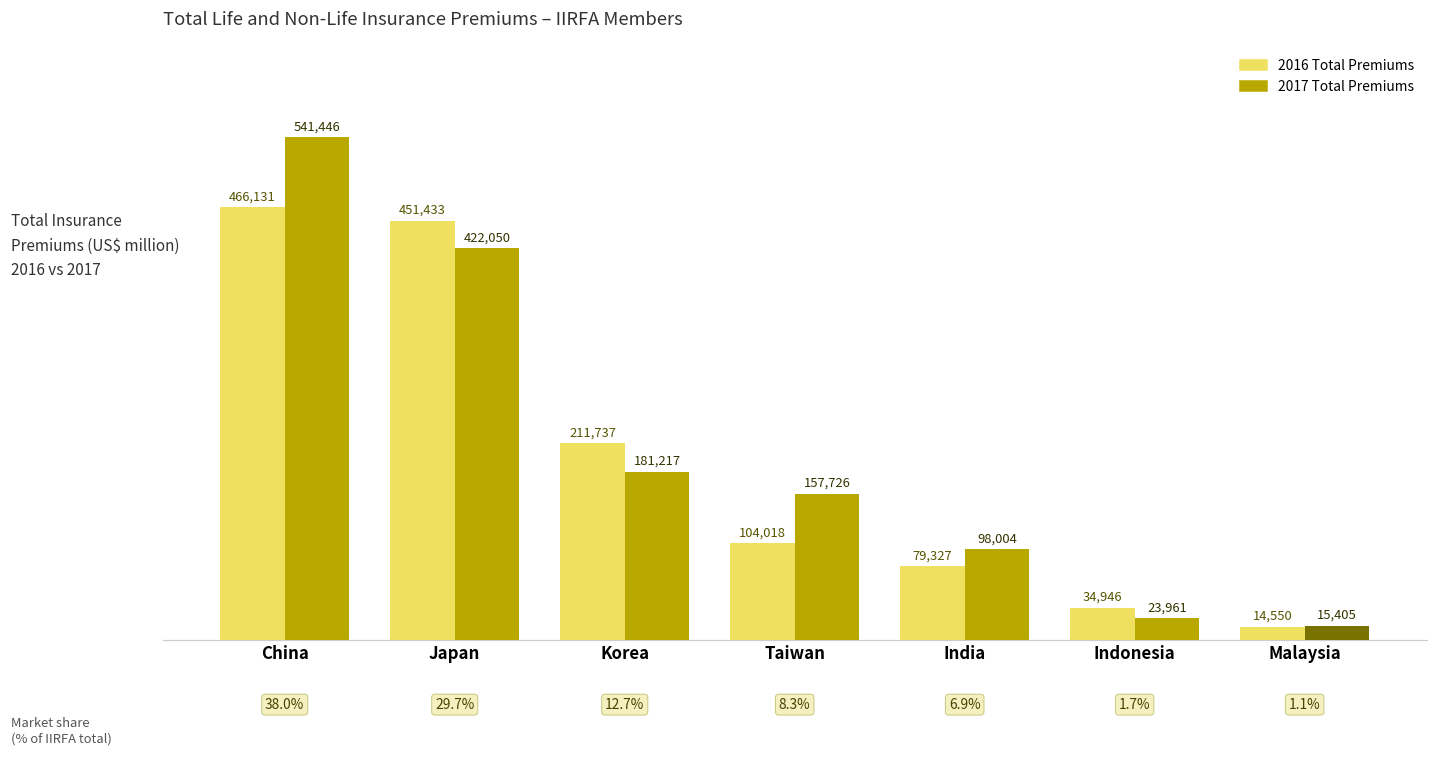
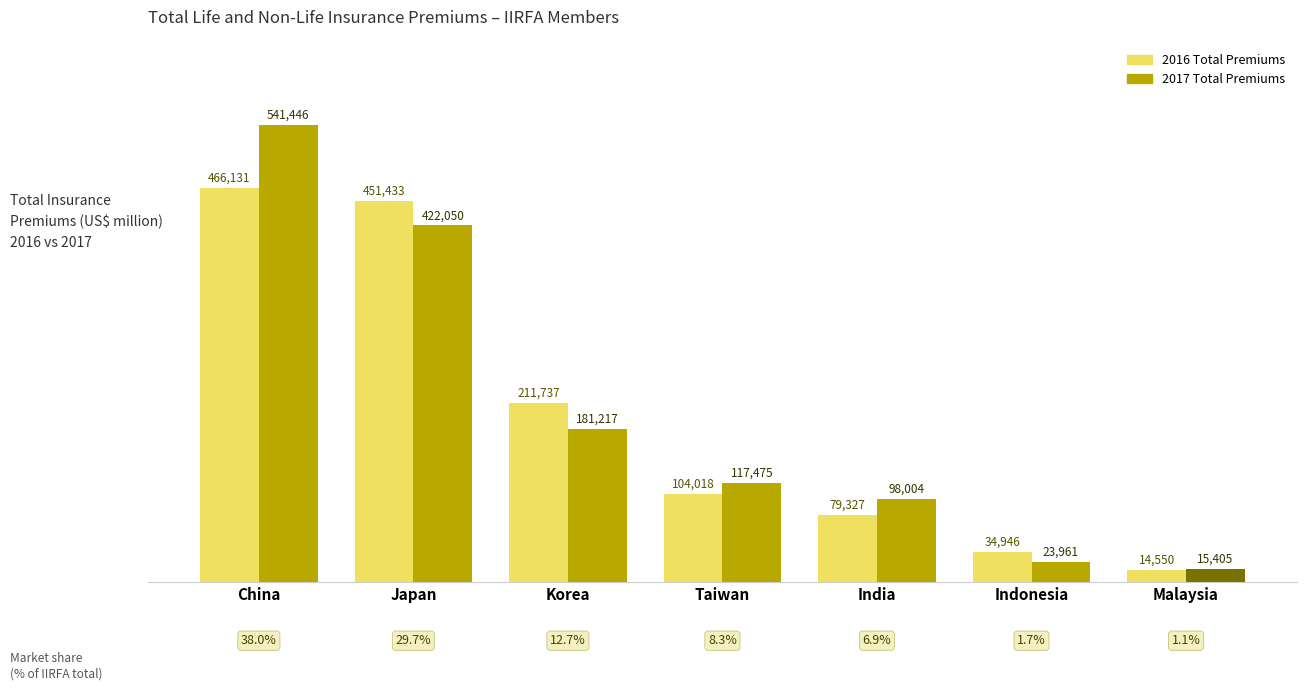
  {
    "2016 Total Premiums": {
      "China": "466,131",
      "Japan": "451,433",
      "Korea": "211,737",
      "Taiwan": "104,018",
      "India": "79,327",
      "Indonesia": "34,946",
      "Malaysia": "14,550"
    },
    "2017 Total Premiums": {
      "China": "541,446",
      "Japan": "422,050",
      "Korea": "181,217",
-     "Taiwan": "157,726",
+     "Taiwan": "117,475",
      "India": "98,004",
      "Indonesia": "23,961",
      "Malaysia": "15,405"
    }
  }
